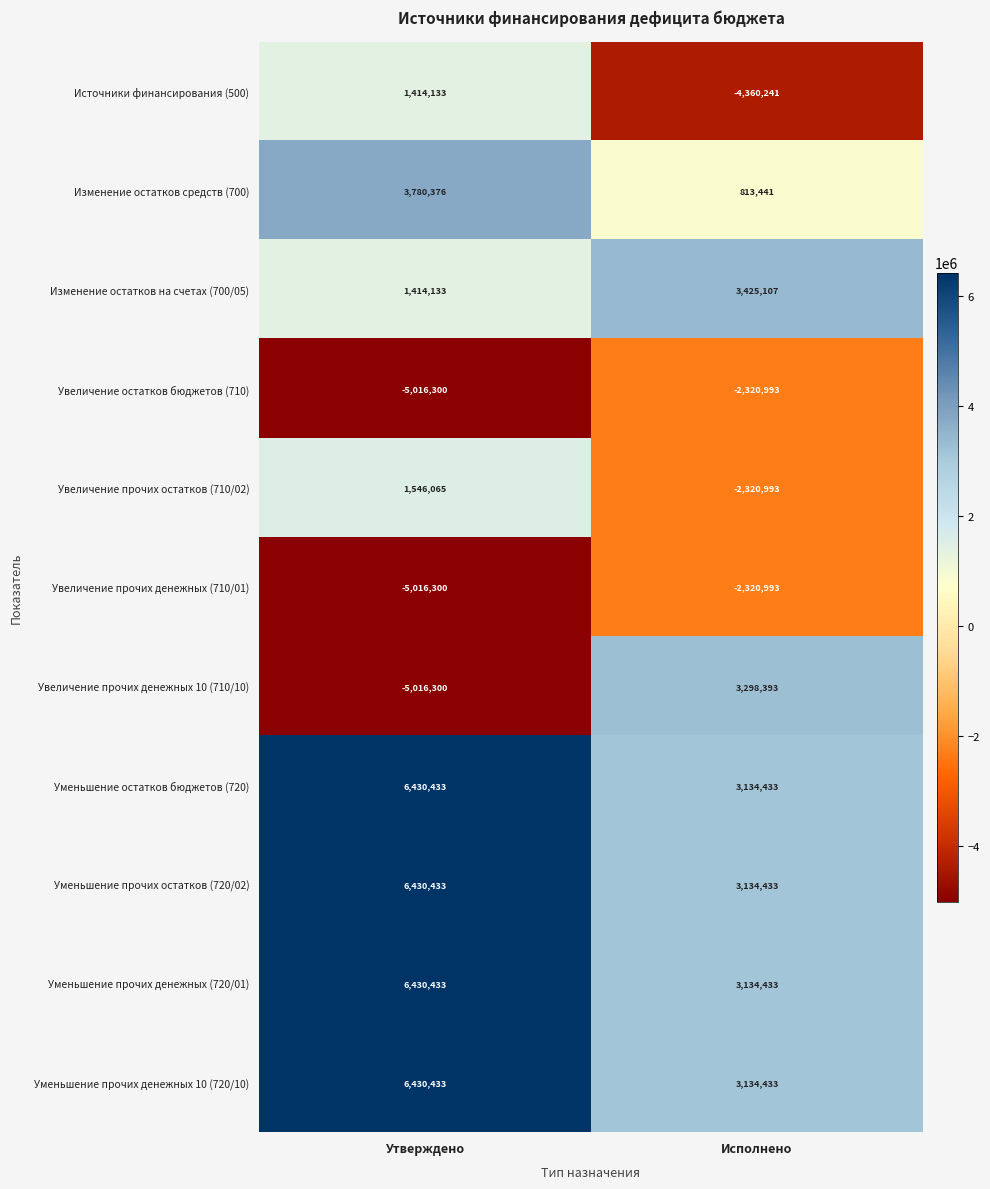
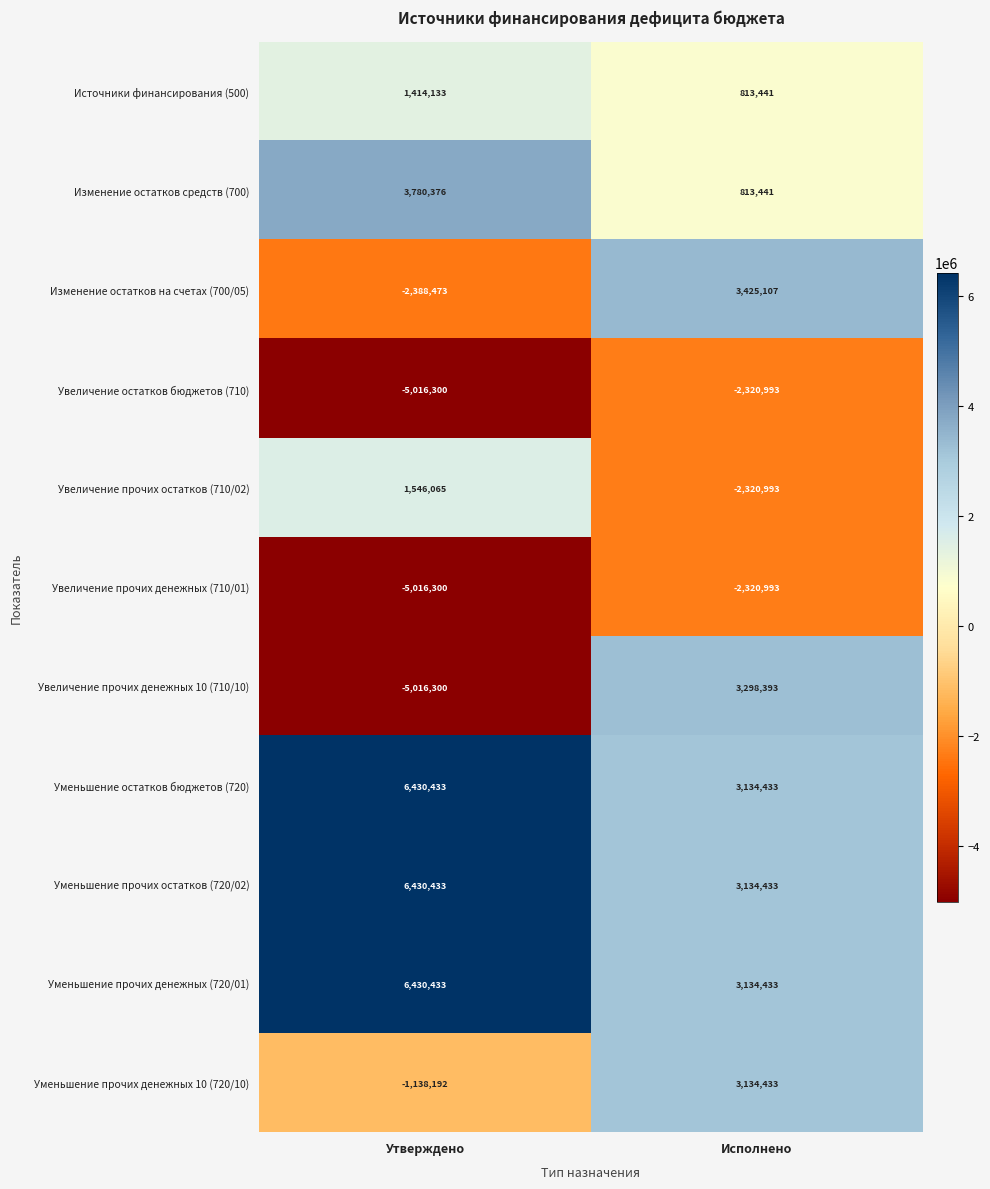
  {
    "Источники финансирования (500)": {
      "Утверждено": "1,414,133",
-     "Исполнено": "-4,360,241"
+     "Исполнено": "813,441"
    },
    "Изменение остатков средств (700)": {
      "Утверждено": "3,780,376",
      "Исполнено": "813,441"
    },
    "Изменение остатков на счетах (700/05)": {
-     "Утверждено": "1,414,133",
+     "Утверждено": "-2,388,473",
      "Исполнено": "3,425,107"
    },
    "Увеличение остатков бюджетов (710)": {
      "Утверждено": "-5,016,300",
      "Исполнено": "-2,320,993"
    },
    "Увеличение прочих остатков (710/02)": {
      "Утверждено": "1,546,065",
      "Исполнено": "-2,320,993"
    },
    "Увеличение прочих денежных (710/01)": {
      "Утверждено": "-5,016,300",
      "Исполнено": "-2,320,993"
    },
    "Увеличение прочих денежных 10 (710/10)": {
      "Утверждено": "-5,016,300",
      "Исполнено": "3,298,393"
    },
    "Уменьшение остатков бюджетов (720)": {
      "Утверждено": "6,430,433",
      "Исполнено": "3,134,433"
    },
    "Уменьшение прочих остатков (720/02)": {
      "Утверждено": "6,430,433",
      "Исполнено": "3,134,433"
    },
    "Уменьшение прочих денежных (720/01)": {
      "Утверждено": "6,430,433",
      "Исполнено": "3,134,433"
    },
    "Уменьшение прочих денежных 10 (720/10)": {
-     "Утверждено": "6,430,433",
+     "Утверждено": "-1,138,192",
      "Исполнено": "3,134,433"
    }
  }
